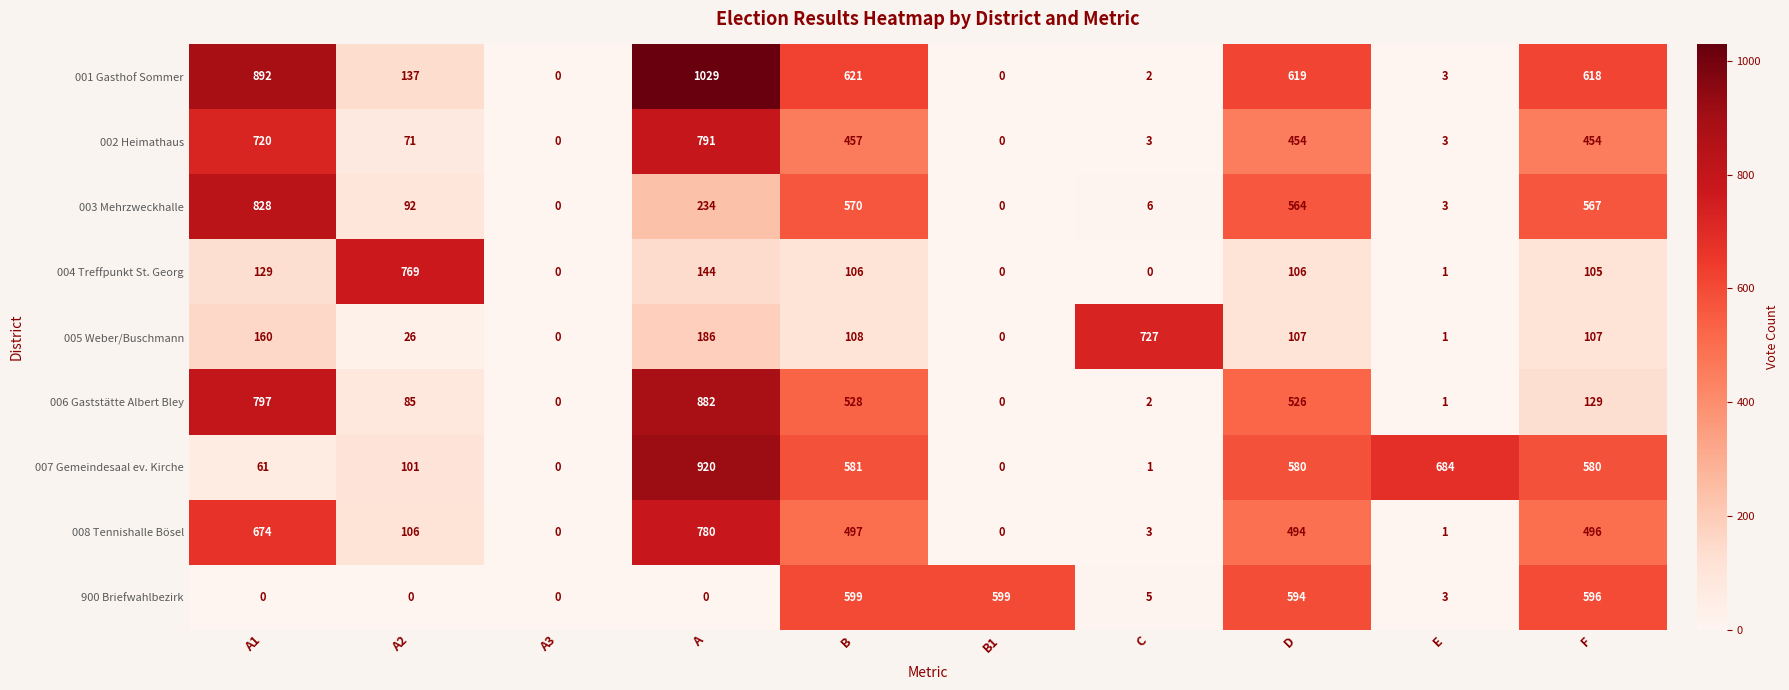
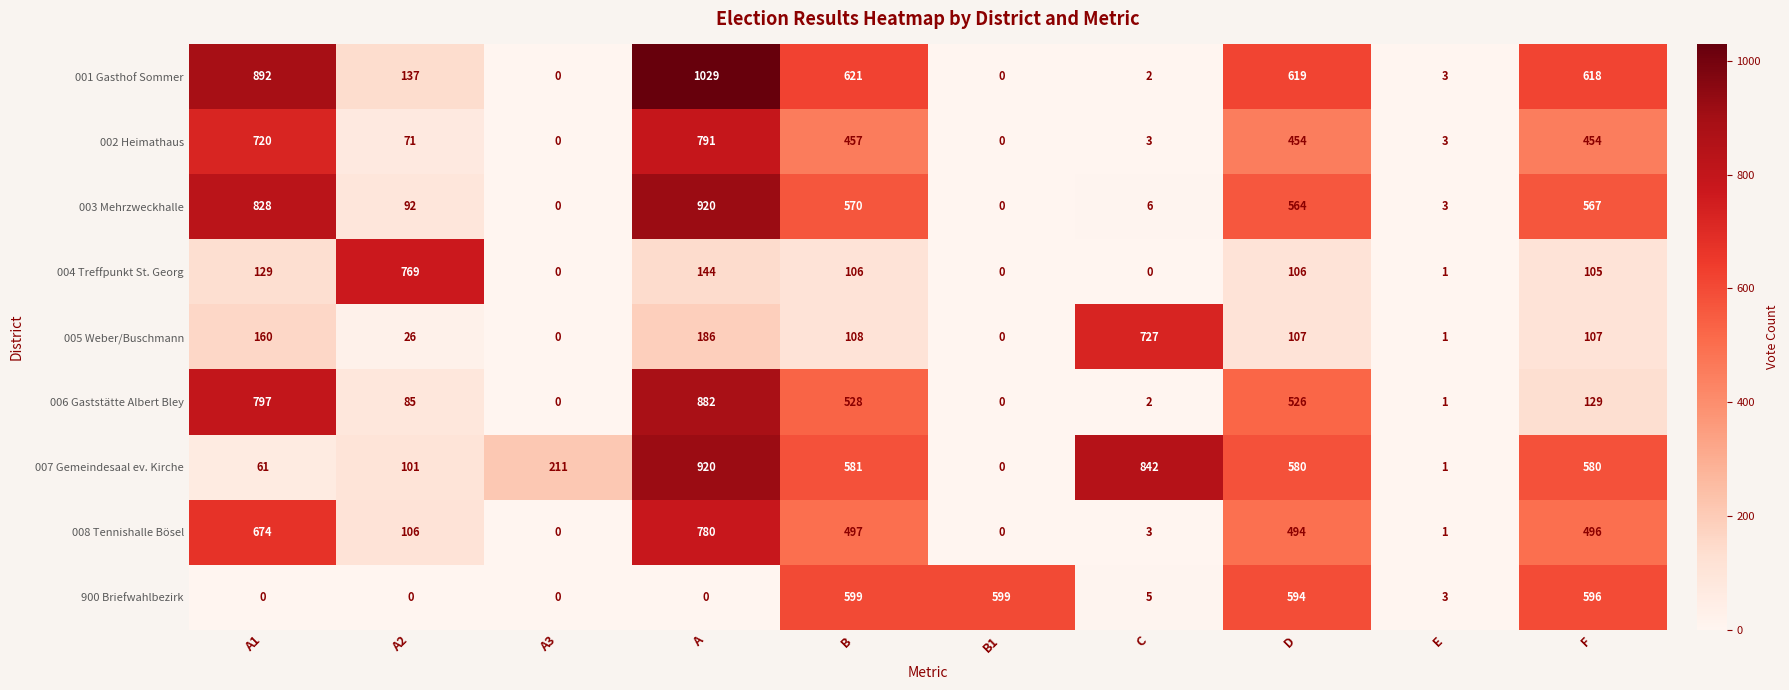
  {
    "001 Gasthof Sommer": {
      "A1": 892,
      "A2": 137,
      "A3": 0,
      "A": 1029,
      "B": 621,
      "B1": 0,
      "C": 2,
      "D": 619,
      "E": 3,
      "F": 618
    },
    "002 Heimathaus": {
      "A1": 720,
      "A2": 71,
      "A3": 0,
      "A": 791,
      "B": 457,
      "B1": 0,
      "C": 3,
      "D": 454,
      "E": 3,
      "F": 454
    },
    "003 Mehrzweckhalle": {
      "A1": 828,
      "A2": 92,
      "A3": 0,
-     "A": 234,
+     "A": 920,
      "B": 570,
      "B1": 0,
      "C": 6,
      "D": 564,
      "E": 3,
      "F": 567
    },
    "004 Treffpunkt St. Georg": {
      "A1": 129,
      "A2": 769,
      "A3": 0,
      "A": 144,
      "B": 106,
      "B1": 0,
      "C": 0,
      "D": 106,
      "E": 1,
      "F": 105
    },
    "005 Weber/Buschmann": {
      "A1": 160,
      "A2": 26,
      "A3": 0,
      "A": 186,
      "B": 108,
      "B1": 0,
      "C": 727,
      "D": 107,
      "E": 1,
      "F": 107
    },
    "006 Gaststätte Albert Bley": {
      "A1": 797,
      "A2": 85,
      "A3": 0,
      "A": 882,
      "B": 528,
      "B1": 0,
      "C": 2,
      "D": 526,
      "E": 1,
      "F": 129
    },
    "007 Gemeindesaal ev. Kirche": {
      "A1": 61,
      "A2": 101,
-     "A3": 0,
+     "A3": 211,
      "A": 920,
      "B": 581,
      "B1": 0,
-     "C": 1,
+     "C": 842,
      "D": 580,
-     "E": 684,
+     "E": 1,
      "F": 580
    },
    "008 Tennishalle Bösel": {
      "A1": 674,
      "A2": 106,
      "A3": 0,
      "A": 780,
      "B": 497,
      "B1": 0,
      "C": 3,
      "D": 494,
      "E": 1,
      "F": 496
    },
    "900 Briefwahlbezirk": {
      "A1": 0,
      "A2": 0,
      "A3": 0,
      "A": 0,
      "B": 599,
      "B1": 599,
      "C": 5,
      "D": 594,
      "E": 3,
      "F": 596
    }
  }
